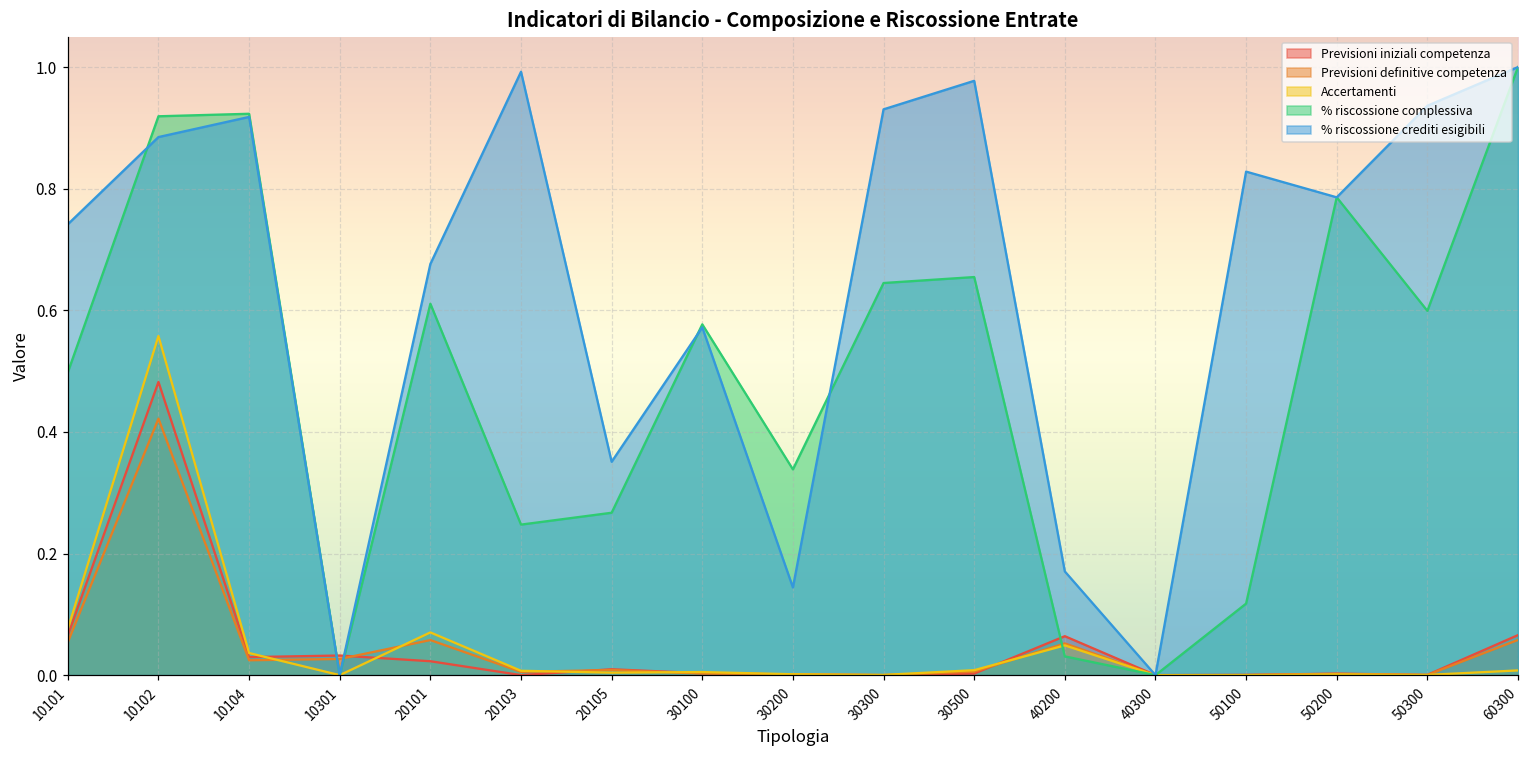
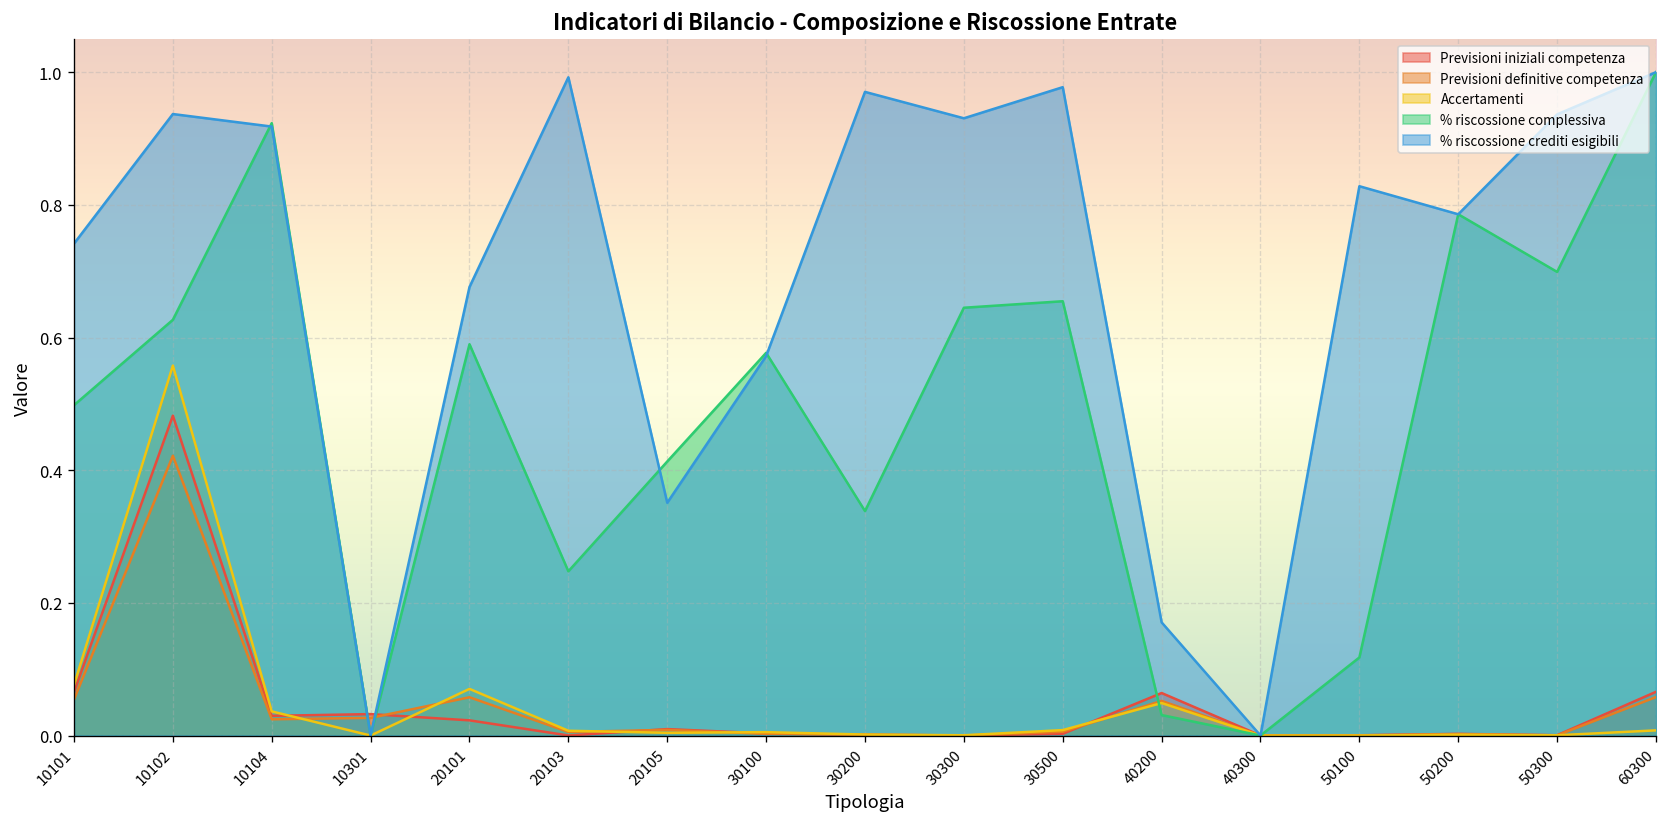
  {
    "% riscossione complessiva": {
      "10101": 0.50,
-     "10102": 0.92,
+     "10102": 0.63,
      "10104": 0.92,
-     "20101": 0.61,
+     "20101": 0.59,
      "20103": 0.25,
-     "20105": 0.27,
+     "20105": 0.41,
      "30100": 0.58,
      "30200": 0.34,
      "30300": 0.64,
      "30500": 0.65,
      "40200": 0.03,
      "50100": 0.12,
-     "50300": 0.60
+     "50300": 0.70
    },
    "% riscossione crediti esigibili": {
      "10101": 0.74,
-     "10102": 0.88,
+     "10102": 0.94,
      "10104": 0.92,
      "20101": 0.68,
      "20103": 0.99,
      "20105": 0.35,
      "30100": 0.57,
-     "30200": 0.14,
+     "30200": 0.97,
      "30300": 0.93,
      "30500": 0.98,
      "40200": 0.17,
      "50100": 0.83
    }
  }
